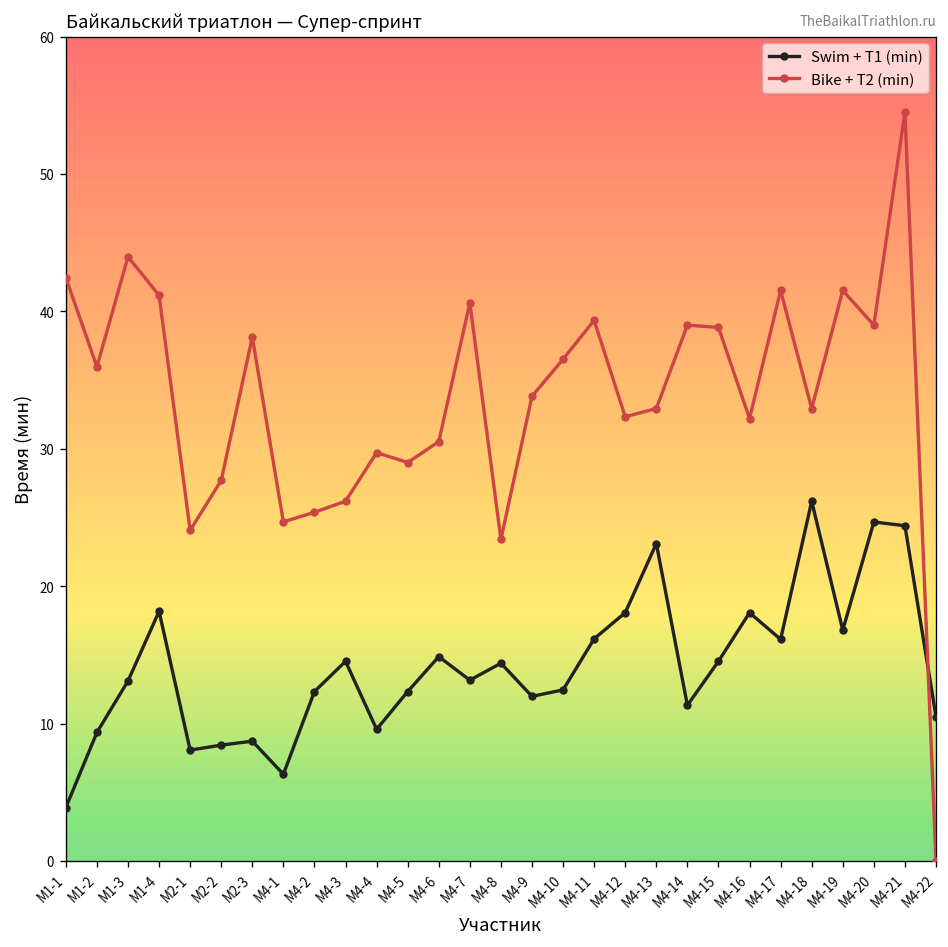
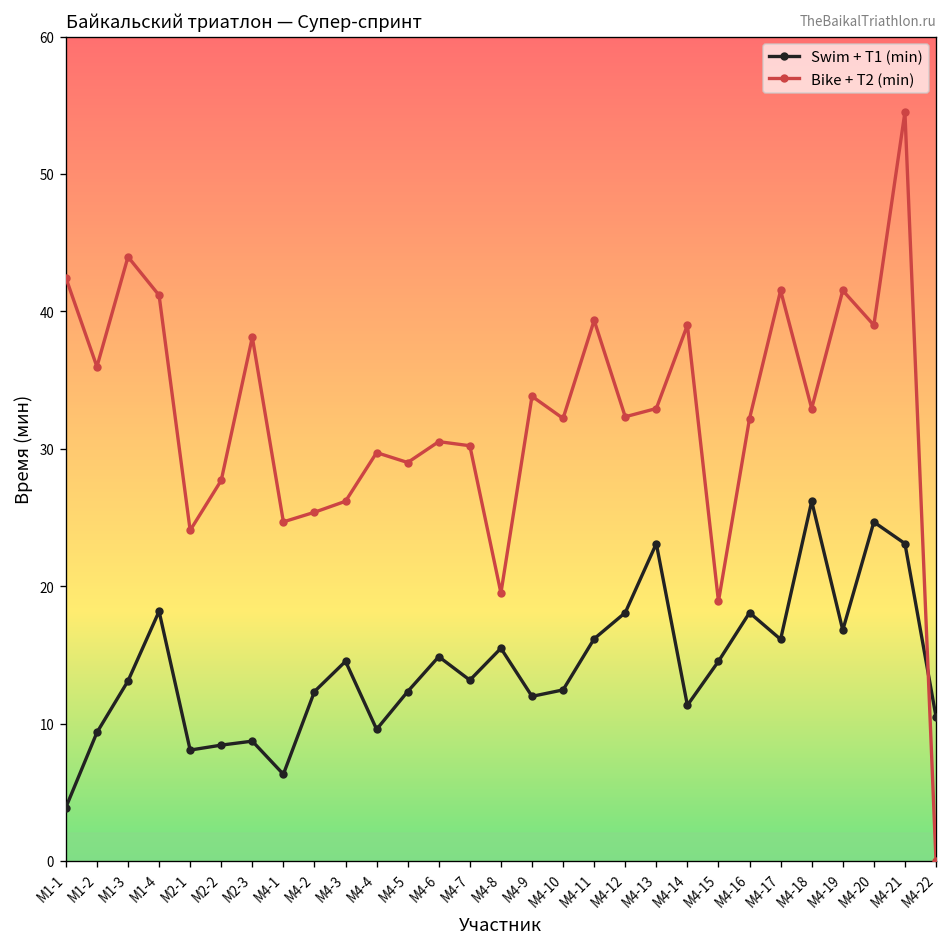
  {
    "Swim + T1 (min)": {
      "М1-1": 3.9,
      "М1-2": 9.4,
      "М1-3": 13.1,
      "М1-4": 18.2,
      "М2-1": 8.1,
      "М2-2": 8.4,
      "М2-3": 8.7,
      "М4-1": 6.3,
      "М4-2": 12.3,
      "М4-3": 14.5,
      "М4-4": 9.6,
      "М4-5": 12.3,
      "М4-6": 14.9,
      "М4-7": 13.2,
-     "М4-8": 14.4,
+     "М4-8": 15.5,
      "М4-9": 12.0,
      "М4-10": 12.5,
      "М4-11": 16.2,
      "М4-12": 18.1,
      "М4-13": 23.1,
      "М4-14": 11.3,
      "М4-15": 14.5,
      "М4-16": 18.1,
      "М4-17": 16.1,
      "М4-18": 26.2,
      "М4-19": 16.8,
      "М4-20": 24.7,
-     "М4-21": 24.4,
+     "М4-21": 23.1,
      "М4-22": 10.5
    },
    "Bike + T2 (min)": {
      "М1-1": 42.5,
      "М1-2": 36.0,
      "М1-3": 44.0,
      "М1-4": 41.2,
      "М2-1": 24.1,
      "М2-2": 27.7,
      "М2-3": 38.1,
      "М4-1": 24.7,
      "М4-2": 25.4,
      "М4-3": 26.2,
      "М4-4": 29.7,
      "М4-5": 29.0,
      "М4-6": 30.5,
-     "М4-7": 40.6,
-     "М4-8": 23.4,
+     "М4-7": 30.2,
+     "М4-8": 19.5,
      "М4-9": 33.8,
-     "М4-10": 36.5,
+     "М4-10": 32.2,
      "М4-11": 39.4,
      "М4-12": 32.3,
      "М4-13": 32.9,
      "М4-14": 39.0,
-     "М4-15": 38.8,
+     "М4-15": 18.9,
      "М4-16": 32.2,
      "М4-17": 41.5,
      "М4-18": 32.9,
      "М4-19": 41.5,
      "М4-20": 39.0,
      "М4-21": 54.5
    }
  }
